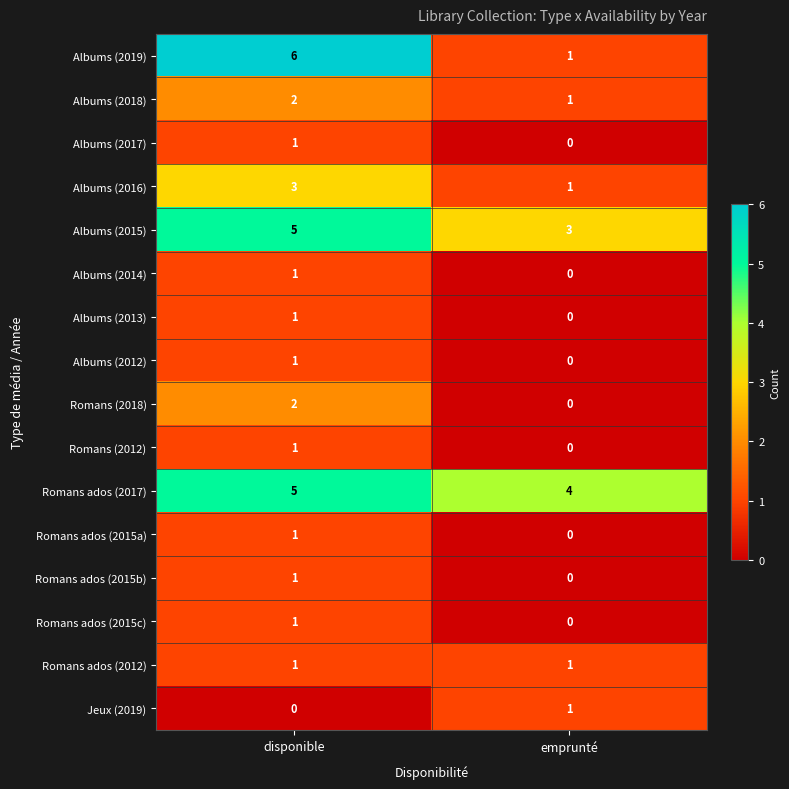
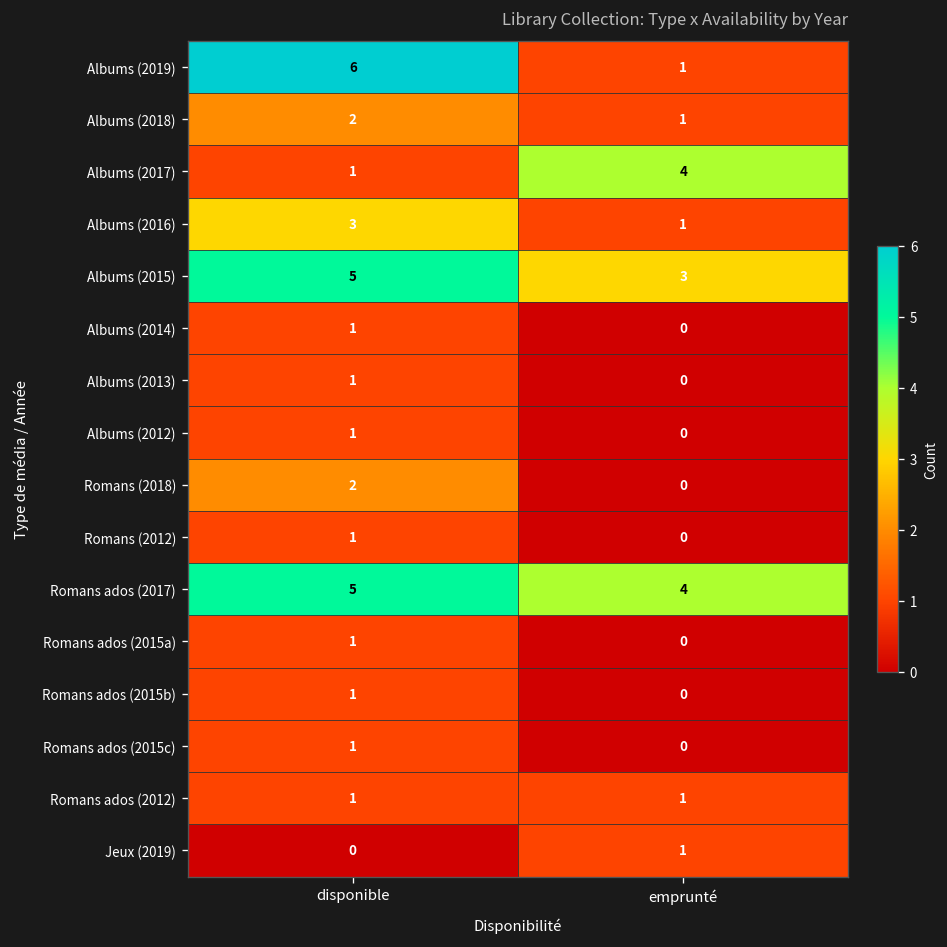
  {
    "Albums (2019)": {
      "disponible": 6,
      "emprunté": 1
    },
    "Albums (2018)": {
      "disponible": 2,
      "emprunté": 1
    },
    "Albums (2017)": {
      "disponible": 1,
-     "emprunté": 0
+     "emprunté": 4
    },
    "Albums (2016)": {
      "disponible": 3,
      "emprunté": 1
    },
    "Albums (2015)": {
      "disponible": 5,
      "emprunté": 3
    },
    "Albums (2014)": {
      "disponible": 1,
      "emprunté": 0
    },
    "Albums (2013)": {
      "disponible": 1,
      "emprunté": 0
    },
    "Albums (2012)": {
      "disponible": 1,
      "emprunté": 0
    },
    "Romans (2018)": {
      "disponible": 2,
      "emprunté": 0
    },
    "Romans (2012)": {
      "disponible": 1,
      "emprunté": 0
    },
    "Romans ados (2017)": {
      "disponible": 5,
      "emprunté": 4
    },
    "Romans ados (2015a)": {
      "disponible": 1,
      "emprunté": 0
    },
    "Romans ados (2015b)": {
      "disponible": 1,
      "emprunté": 0
    },
    "Romans ados (2015c)": {
      "disponible": 1,
      "emprunté": 0
    },
    "Romans ados (2012)": {
      "disponible": 1,
      "emprunté": 1
    },
    "Jeux (2019)": {
      "disponible": 0,
      "emprunté": 1
    }
  }
